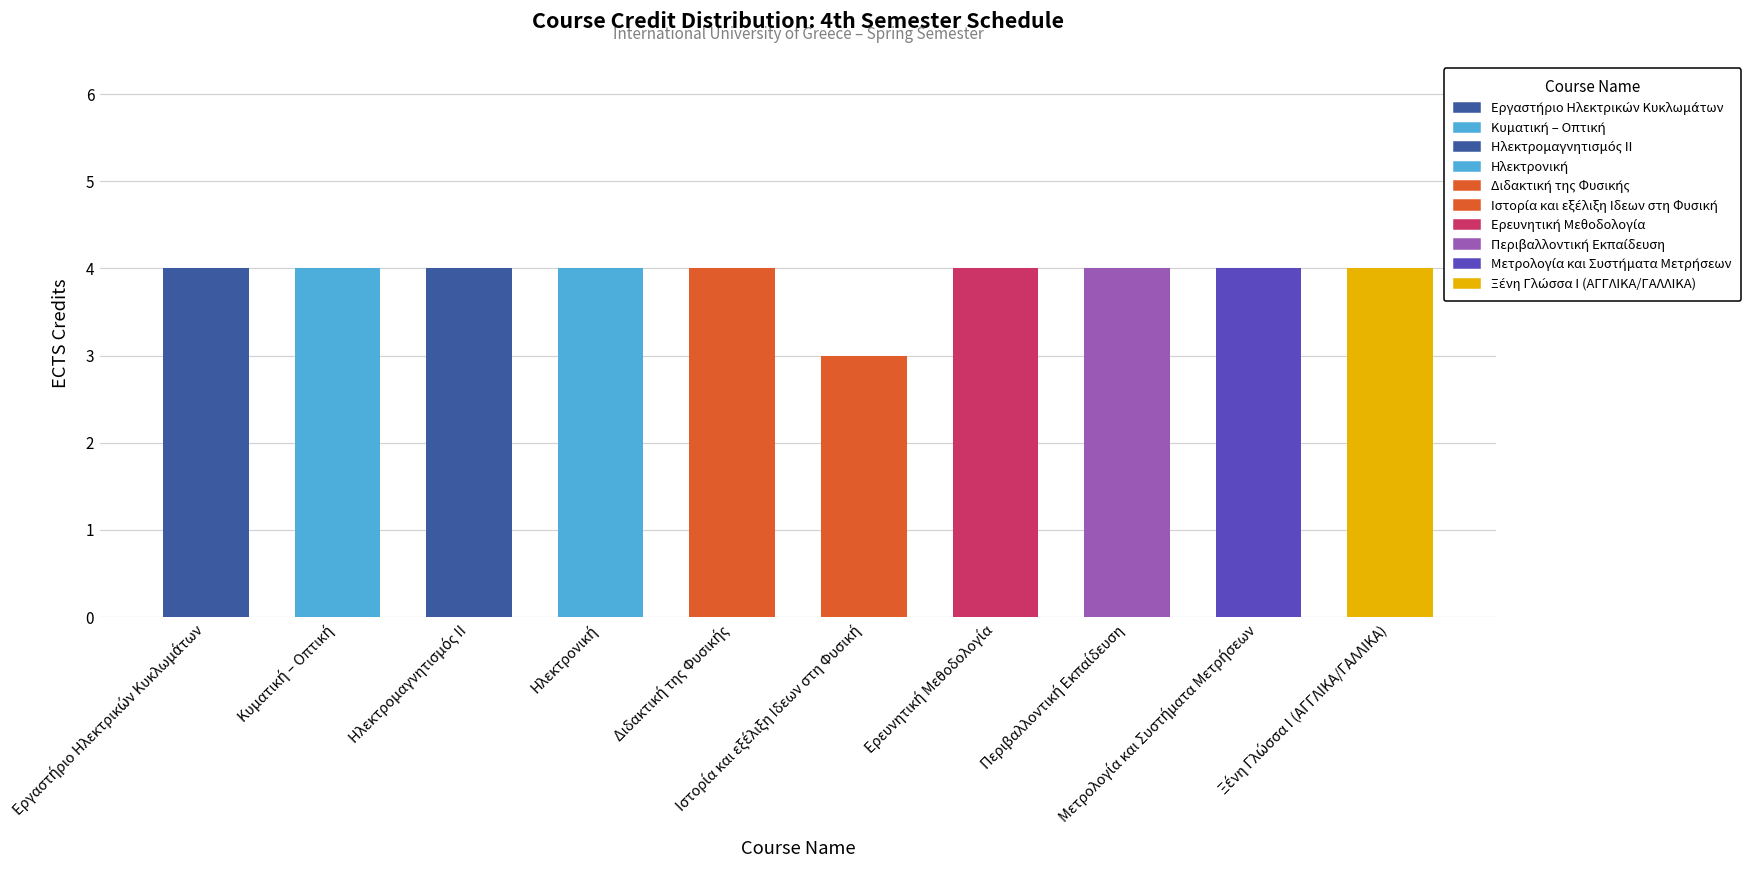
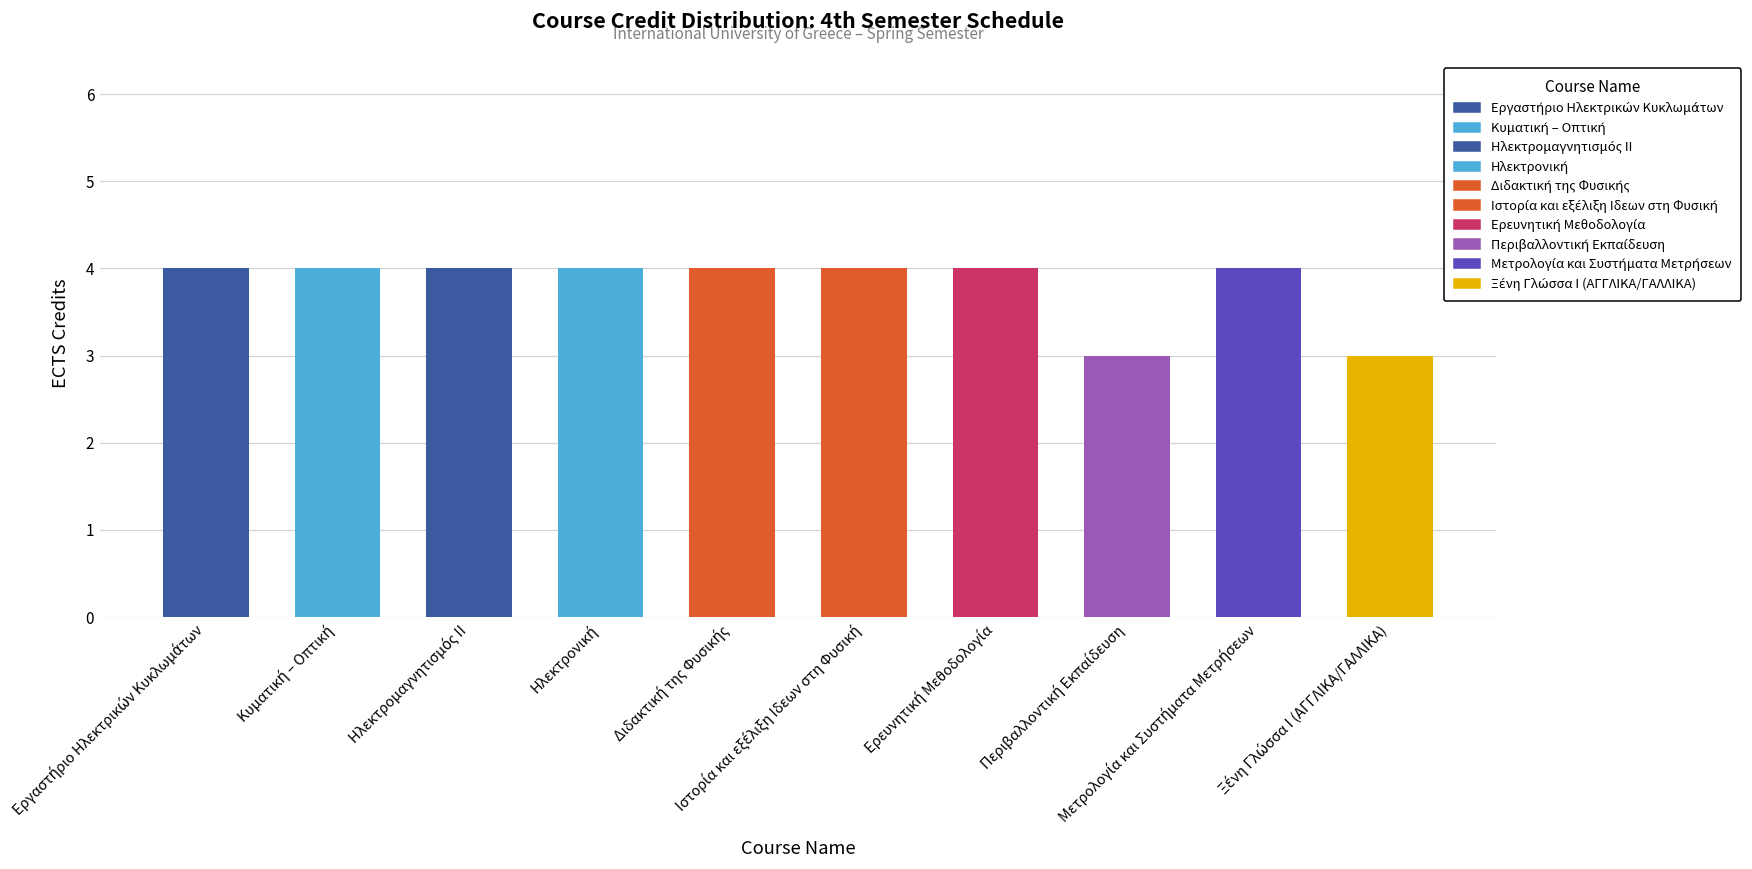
  {
    "Εργαστήριο Ηλεκτρικών Κυκλωμάτων": 4,
    "Κυματική – Οπτική": 4,
    "Ηλεκτρομαγνητισμός ΙΙ": 4,
    "Ηλεκτρονική": 4,
    "Διδακτική της Φυσικής": 4,
-   "Ιστορία και εξέλιξη Ιδεων στη Φυσική": 3,
+   "Ιστορία και εξέλιξη Ιδεων στη Φυσική": 4,
    "Ερευνητική Μεθοδολογία": 4,
-   "Περιβαλλοντική Εκπαίδευση": 4,
+   "Περιβαλλοντική Εκπαίδευση": 3,
    "Μετρολογία και Συστήματα Μετρήσεων": 4,
-   "Ξένη Γλώσσα Ι (ΑΓΓΛΙΚΑ/ΓΑΛΛΙΚΑ)": 4
+   "Ξένη Γλώσσα Ι (ΑΓΓΛΙΚΑ/ΓΑΛΛΙΚΑ)": 3
  }
